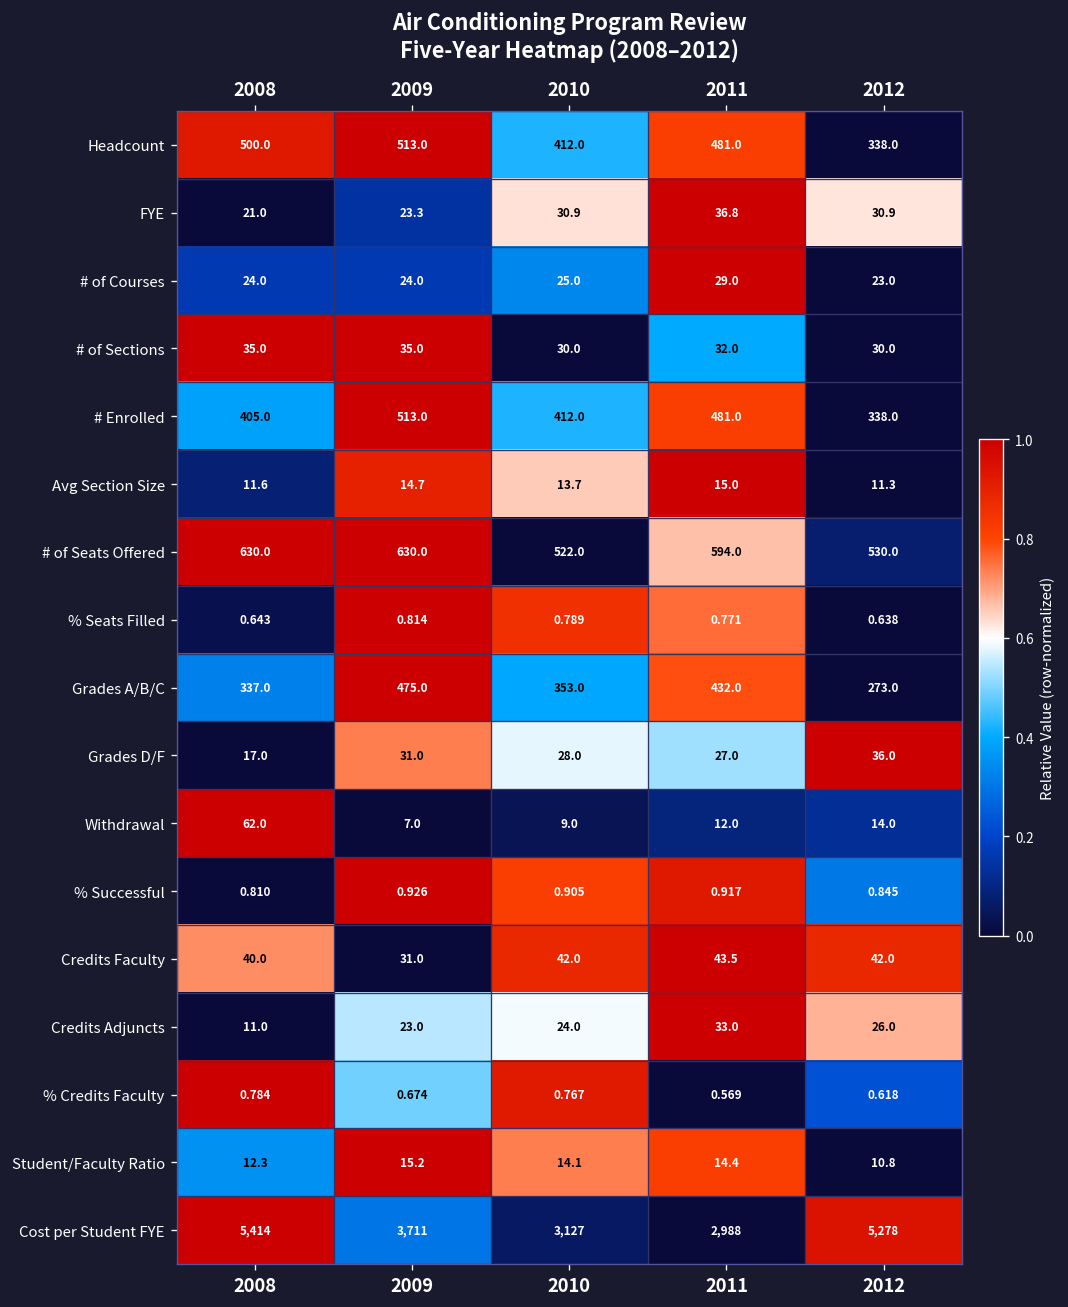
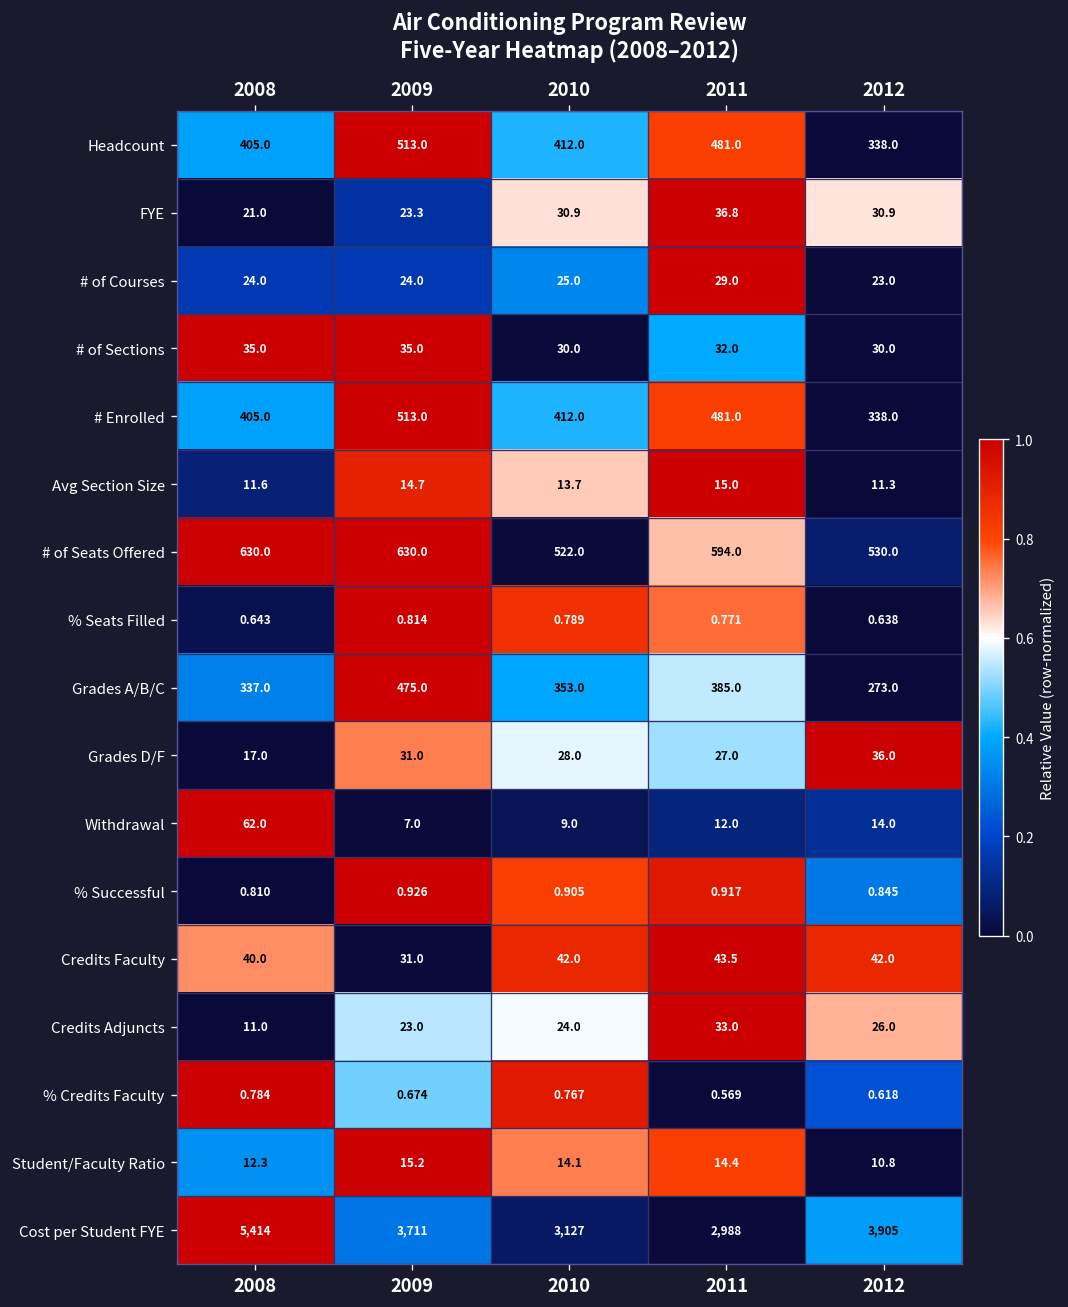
  {
    "Headcount": {
-     "2008": "500.0",
+     "2008": "405.0",
      "2009": "513.0",
      "2010": "412.0",
      "2011": "481.0",
      "2012": "338.0"
    },
    "FYE": {
      "2008": "21.0",
      "2009": "23.3",
      "2010": "30.9",
      "2011": "36.8",
      "2012": "30.9"
    },
    "# of Courses": {
      "2008": "24.0",
      "2009": "24.0",
      "2010": "25.0",
      "2011": "29.0",
      "2012": "23.0"
    },
    "# of Sections": {
      "2008": "35.0",
      "2009": "35.0",
      "2010": "30.0",
      "2011": "32.0",
      "2012": "30.0"
    },
    "# Enrolled": {
      "2008": "405.0",
      "2009": "513.0",
      "2010": "412.0",
      "2011": "481.0",
      "2012": "338.0"
    },
    "Avg Section Size": {
      "2008": "11.6",
      "2009": "14.7",
      "2010": "13.7",
      "2011": "15.0",
      "2012": "11.3"
    },
    "# of Seats Offered": {
      "2008": "630.0",
      "2009": "630.0",
      "2010": "522.0",
      "2011": "594.0",
      "2012": "530.0"
    },
    "% Seats Filled": {
      "2008": "0.643",
      "2009": "0.814",
      "2010": "0.789",
      "2011": "0.771",
      "2012": "0.638"
    },
    "Grades A/B/C": {
      "2008": "337.0",
      "2009": "475.0",
      "2010": "353.0",
-     "2011": "432.0",
+     "2011": "385.0",
      "2012": "273.0"
    },
    "Grades D/F": {
      "2008": "17.0",
      "2009": "31.0",
      "2010": "28.0",
      "2011": "27.0",
      "2012": "36.0"
    },
    "Withdrawal": {
      "2008": "62.0",
      "2009": "7.0",
      "2010": "9.0",
      "2011": "12.0",
      "2012": "14.0"
    },
    "% Successful": {
      "2008": "0.810",
      "2009": "0.926",
      "2010": "0.905",
      "2011": "0.917",
      "2012": "0.845"
    },
    "Credits Faculty": {
      "2008": "40.0",
      "2009": "31.0",
      "2010": "42.0",
      "2011": "43.5",
      "2012": "42.0"
    },
    "Credits Adjuncts": {
      "2008": "11.0",
      "2009": "23.0",
      "2010": "24.0",
      "2011": "33.0",
      "2012": "26.0"
    },
    "% Credits Faculty": {
      "2008": "0.784",
      "2009": "0.674",
      "2010": "0.767",
      "2011": "0.569",
      "2012": "0.618"
    },
    "Student/Faculty Ratio": {
      "2008": "12.3",
      "2009": "15.2",
      "2010": "14.1",
      "2011": "14.4",
      "2012": "10.8"
    },
    "Cost per Student FYE": {
      "2008": "5,414",
      "2009": "3,711",
      "2010": "3,127",
      "2011": "2,988",
-     "2012": "5,278"
+     "2012": "3,905"
    }
  }
